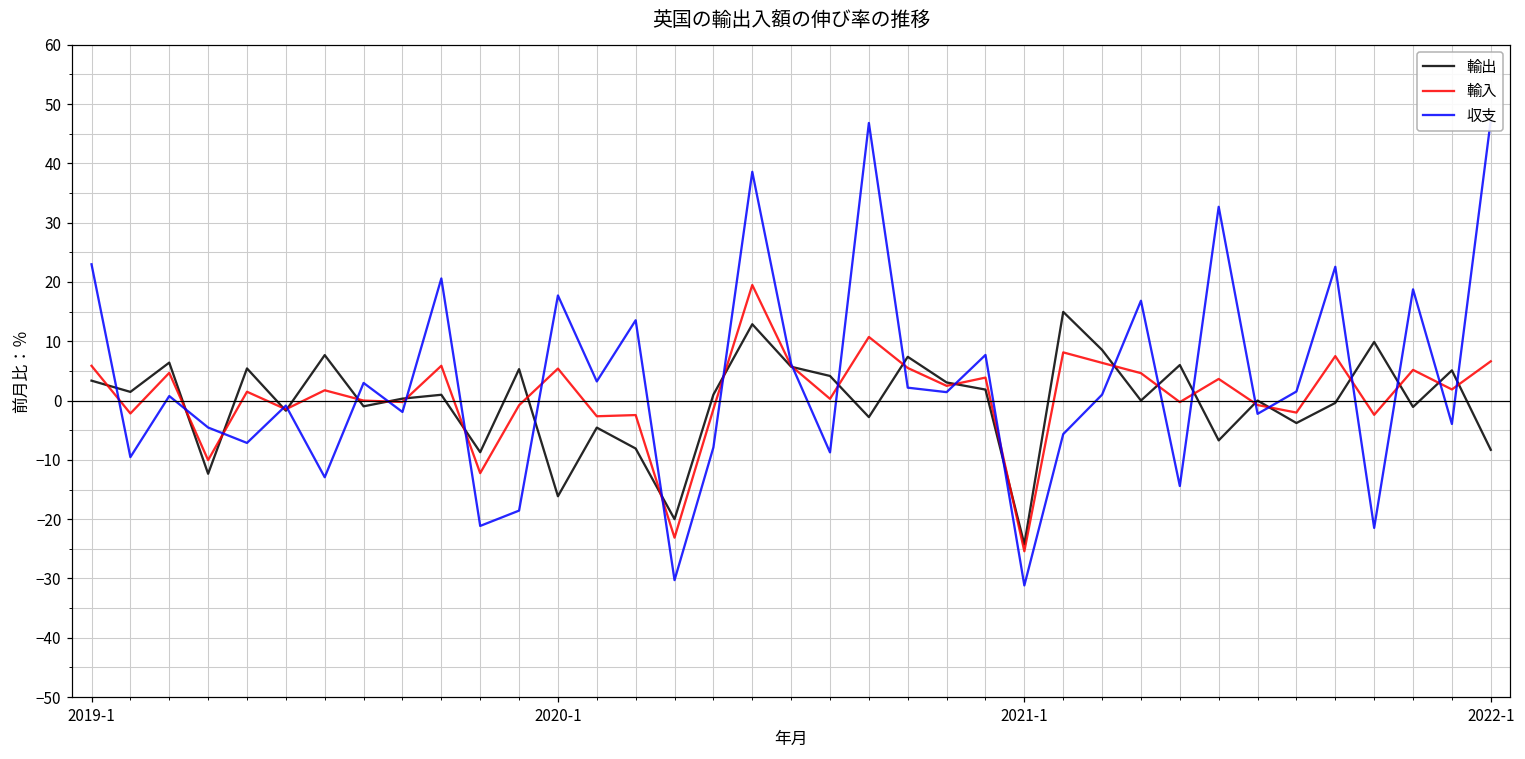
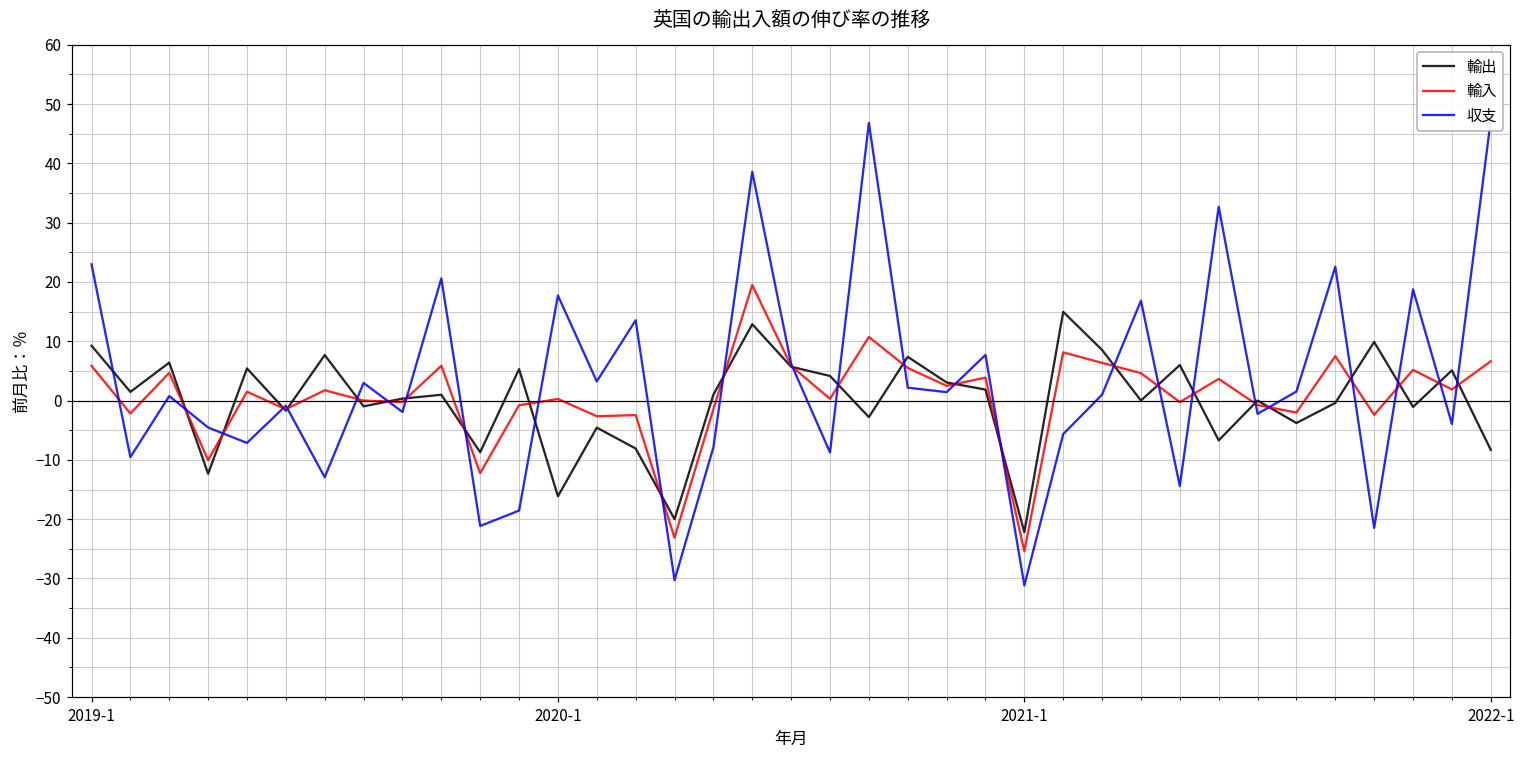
  {
    "輸出": {
-     "2019-1": 3,
+     "2019-1": 9,
      "2020-1": -16,
-     "2021-1": -24,
+     "2021-1": -22,
      "2022-1": -8
    },
    "輸入": {
      "2019-1": 6,
-     "2020-1": 5,
+     "2020-1": 0,
      "2021-1": -25,
      "2022-1": 7
    },
    "収支": {
      "2019-1": 23,
      "2020-1": 18,
      "2021-1": -31
    }
  }
